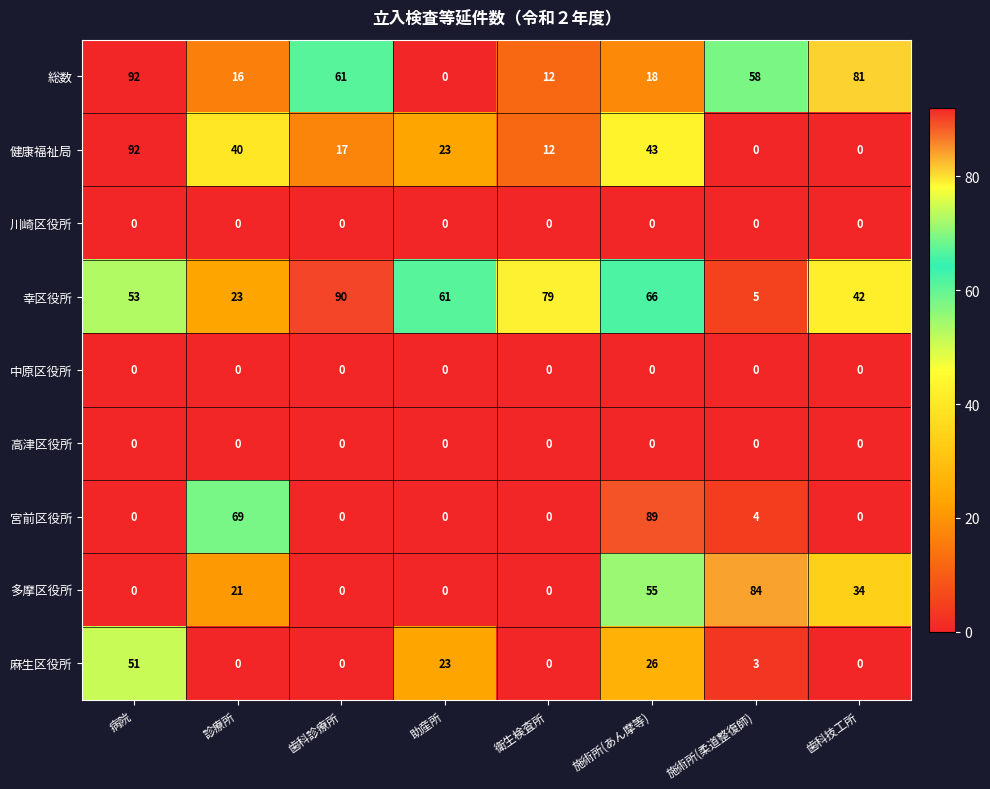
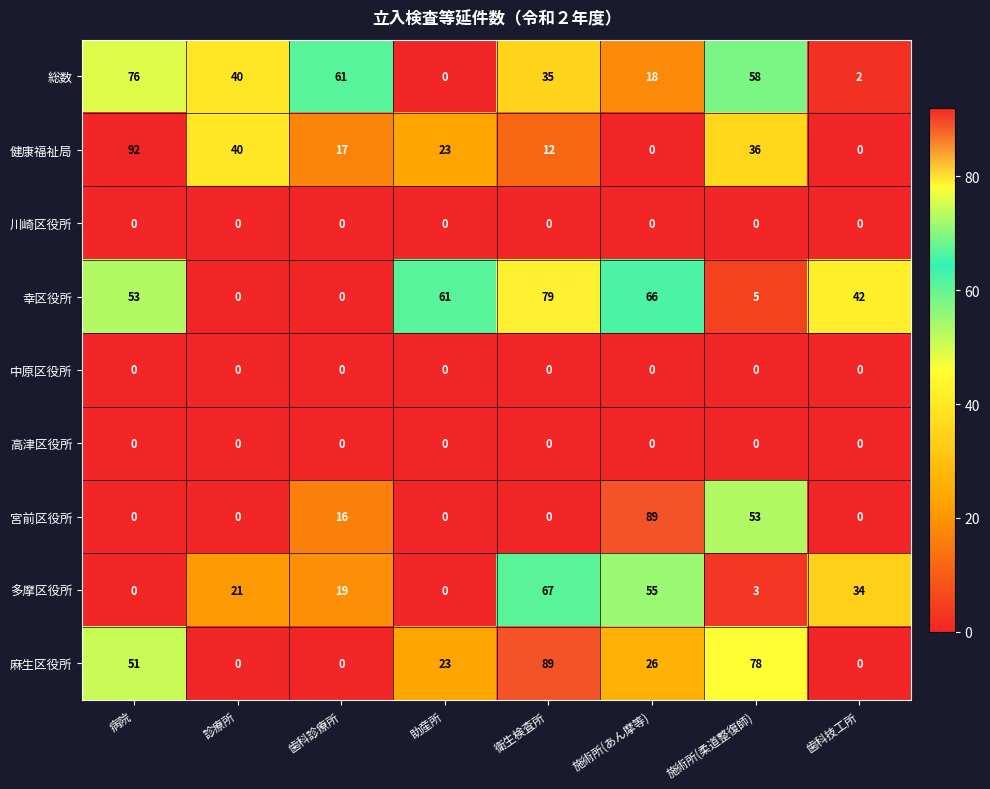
  {
    "総数": {
-     "病院": 92,
-     "診療所": 16,
+     "病院": 76,
+     "診療所": 40,
      "歯科診療所": 61,
      "助産所": 0,
-     "衛生検査所": 12,
+     "衛生検査所": 35,
      "施術所(あん摩等)": 18,
      "施術所(柔道整復師)": 58,
-     "歯科技工所": 81
+     "歯科技工所": 2
    },
    "健康福祉局": {
      "病院": 92,
      "診療所": 40,
      "歯科診療所": 17,
      "助産所": 23,
      "衛生検査所": 12,
-     "施術所(あん摩等)": 43,
-     "施術所(柔道整復師)": 0,
+     "施術所(あん摩等)": 0,
+     "施術所(柔道整復師)": 36,
      "歯科技工所": 0
    },
    "川崎区役所": {
      "病院": 0,
      "診療所": 0,
      "歯科診療所": 0,
      "助産所": 0,
      "衛生検査所": 0,
      "施術所(あん摩等)": 0,
      "施術所(柔道整復師)": 0,
      "歯科技工所": 0
    },
    "幸区役所": {
      "病院": 53,
-     "診療所": 23,
-     "歯科診療所": 90,
+     "診療所": 0,
+     "歯科診療所": 0,
      "助産所": 61,
      "衛生検査所": 79,
      "施術所(あん摩等)": 66,
      "施術所(柔道整復師)": 5,
      "歯科技工所": 42
    },
    "中原区役所": {
      "病院": 0,
      "診療所": 0,
      "歯科診療所": 0,
      "助産所": 0,
      "衛生検査所": 0,
      "施術所(あん摩等)": 0,
      "施術所(柔道整復師)": 0,
      "歯科技工所": 0
    },
    "高津区役所": {
      "病院": 0,
      "診療所": 0,
      "歯科診療所": 0,
      "助産所": 0,
      "衛生検査所": 0,
      "施術所(あん摩等)": 0,
      "施術所(柔道整復師)": 0,
      "歯科技工所": 0
    },
    "宮前区役所": {
      "病院": 0,
-     "診療所": 69,
-     "歯科診療所": 0,
+     "診療所": 0,
+     "歯科診療所": 16,
      "助産所": 0,
      "衛生検査所": 0,
      "施術所(あん摩等)": 89,
-     "施術所(柔道整復師)": 4,
+     "施術所(柔道整復師)": 53,
      "歯科技工所": 0
    },
    "多摩区役所": {
      "病院": 0,
      "診療所": 21,
-     "歯科診療所": 0,
+     "歯科診療所": 19,
      "助産所": 0,
-     "衛生検査所": 0,
+     "衛生検査所": 67,
      "施術所(あん摩等)": 55,
-     "施術所(柔道整復師)": 84,
+     "施術所(柔道整復師)": 3,
      "歯科技工所": 34
    },
    "麻生区役所": {
      "病院": 51,
      "診療所": 0,
      "歯科診療所": 0,
      "助産所": 23,
-     "衛生検査所": 0,
+     "衛生検査所": 89,
      "施術所(あん摩等)": 26,
-     "施術所(柔道整復師)": 3,
+     "施術所(柔道整復師)": 78,
      "歯科技工所": 0
    }
  }
